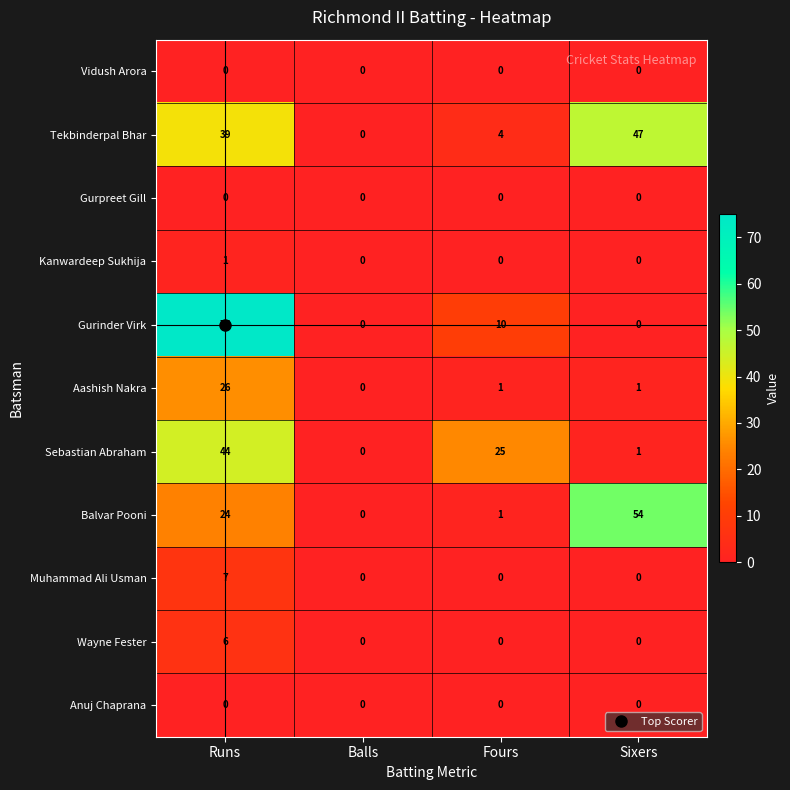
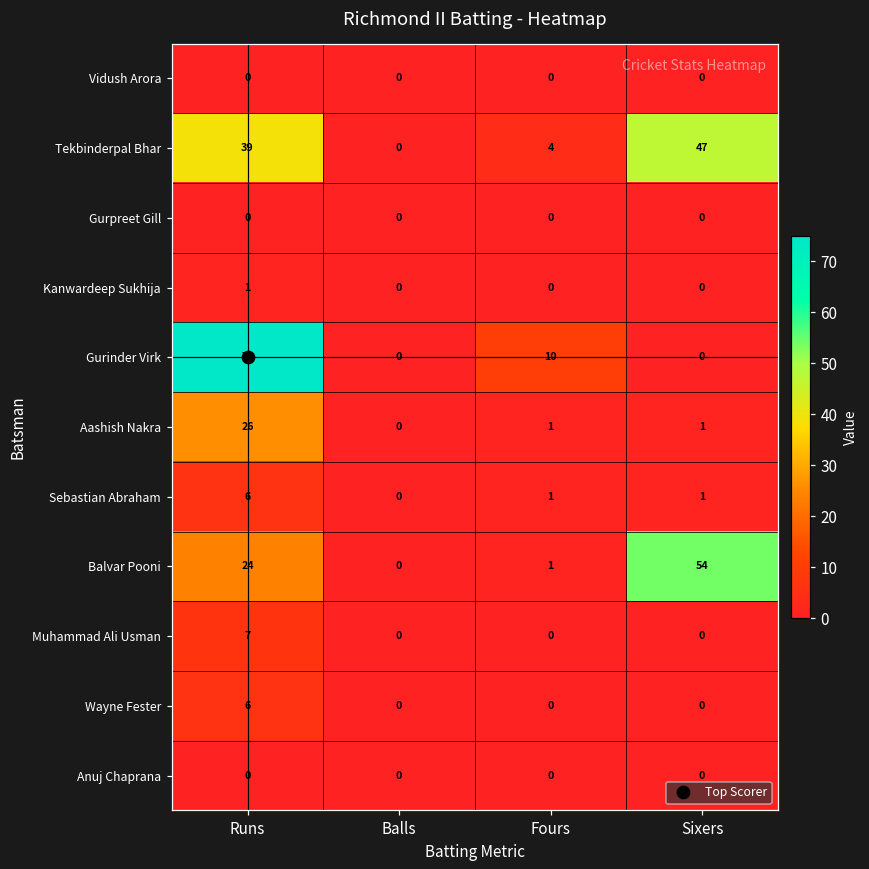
  {
    "Vidush Arora": {
      "Runs": 0,
      "Balls": 0,
      "Fours": 0
    },
    "Tekbinderpal Bhar": {
      "Runs": 39,
      "Balls": 0,
      "Fours": 4,
      "Sixers": 47
    },
    "Gurpreet Gill": {
      "Runs": 0,
      "Balls": 0,
      "Fours": 0,
      "Sixers": 0
    },
    "Kanwardeep Sukhija": {
      "Runs": 1,
      "Balls": 0,
      "Fours": 0,
      "Sixers": 0
    },
    "Gurinder Virk": {
      "Balls": 0,
      "Fours": 10,
      "Sixers": 0
    },
    "Aashish Nakra": {
      "Runs": 26,
      "Balls": 0,
      "Fours": 1,
      "Sixers": 1
    },
    "Sebastian Abraham": {
-     "Runs": 44,
+     "Runs": 6,
      "Balls": 0,
-     "Fours": 25,
+     "Fours": 1,
      "Sixers": 1
    },
    "Balvar Pooni": {
      "Runs": 24,
      "Balls": 0,
      "Fours": 1,
      "Sixers": 54
    },
    "Muhammad Ali Usman": {
      "Runs": 7,
      "Balls": 0,
      "Fours": 0,
      "Sixers": 0
    },
    "Wayne Fester": {
      "Runs": 6,
      "Balls": 0,
      "Fours": 0,
      "Sixers": 0
    },
    "Anuj Chaprana": {
      "Runs": 0,
      "Balls": 0,
      "Fours": 0,
      "Sixers": 0
    }
  }
